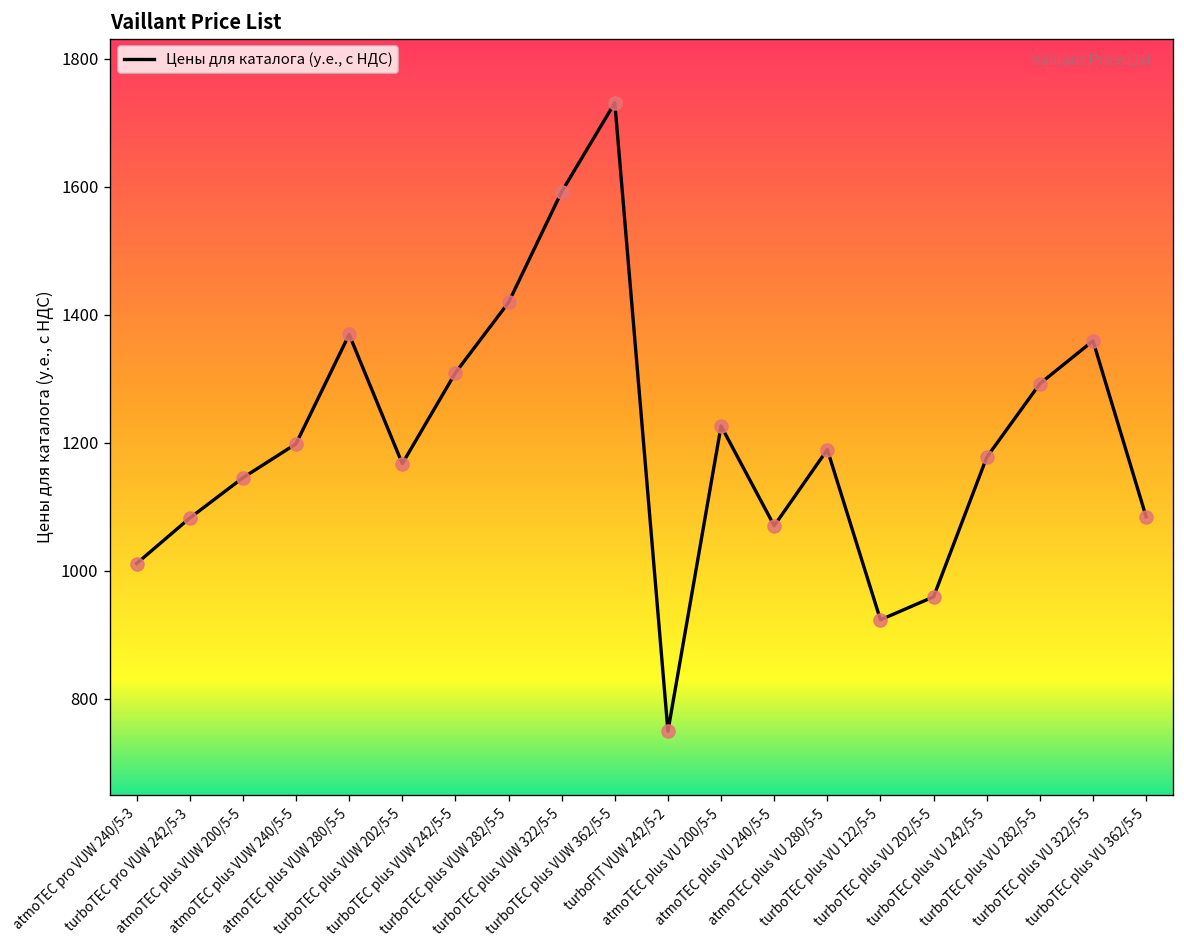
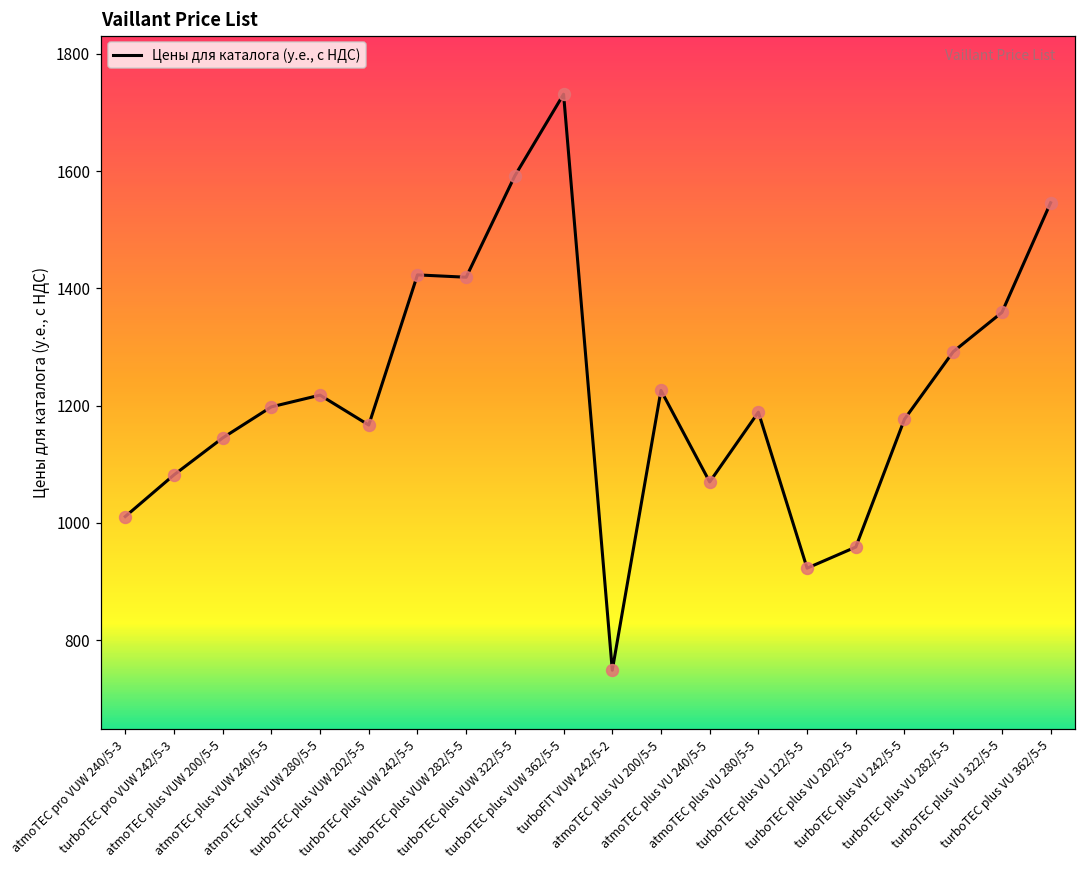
  {
    "atmoTEC pro VUW 240/5-3": 1010,
    "turboTEC pro VUW 242/5-3": 1080,
    "atmoTEC plus VUW 200/5-5": 1150,
    "atmoTEC plus VUW 240/5-5": 1200,
-   "atmoTEC plus VUW 280/5-5": 1370,
+   "atmoTEC plus VUW 280/5-5": 1220,
    "turboTEC plus VUW 202/5-5": 1170,
-   "turboTEC plus VUW 242/5-5": 1310,
+   "turboTEC plus VUW 242/5-5": 1420,
    "turboTEC plus VUW 282/5-5": 1420,
    "turboTEC plus VUW 322/5-5": 1590,
    "turboTEC plus VUW 362/5-5": 1730,
    "turboFIT VUW 242/5-2": 750,
    "atmoTEC plus VU 200/5-5": 1230,
    "atmoTEC plus VU 240/5-5": 1070,
    "atmoTEC plus VU 280/5-5": 1190,
    "turboTEC plus VU 122/5-5": 920,
    "turboTEC plus VU 202/5-5": 960,
    "turboTEC plus VU 242/5-5": 1180,
    "turboTEC plus VU 282/5-5": 1290,
    "turboTEC plus VU 322/5-5": 1360,
-   "turboTEC plus VU 362/5-5": 1080
+   "turboTEC plus VU 362/5-5": 1550
  }
